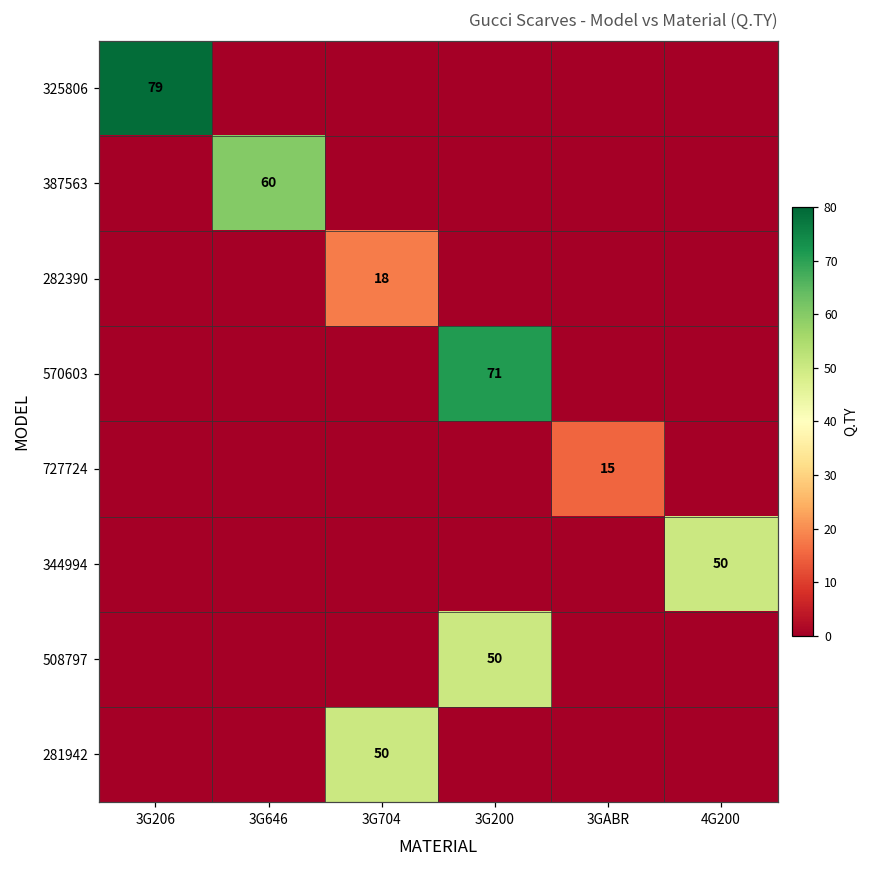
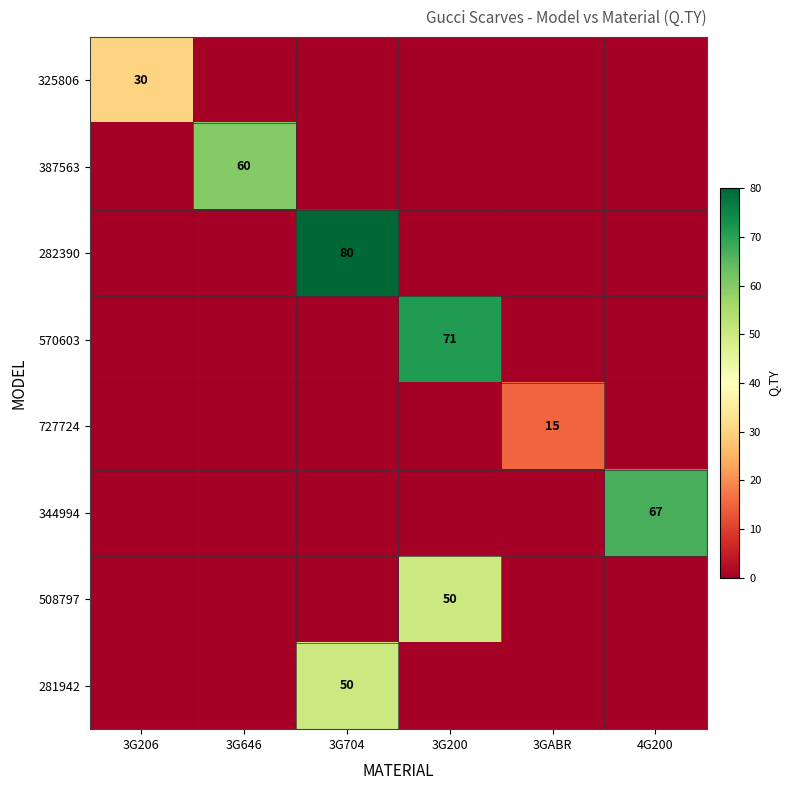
  {
    "325806": {
-     "3G206": 79
+     "3G206": 30
    },
    "387563": {
      "3G646": 60
    },
    "282390": {
-     "3G704": 18
+     "3G704": 80
    },
    "570603": {
      "3G200": 71
    },
    "727724": {
      "3GABR": 15
    },
    "344994": {
-     "4G200": 50
+     "4G200": 67
    },
    "508797": {
      "3G200": 50
    },
    "281942": {
      "3G704": 50
    }
  }
